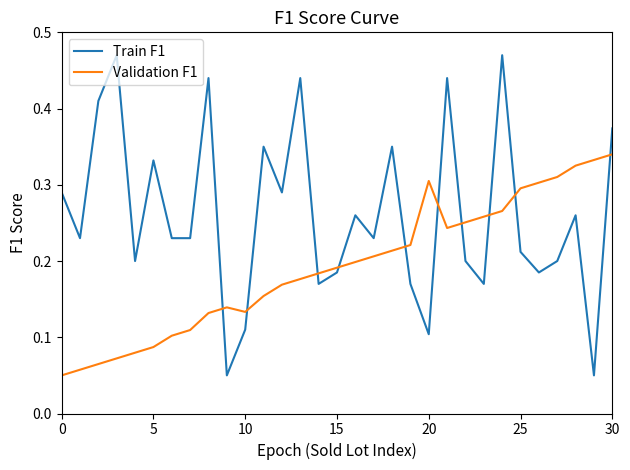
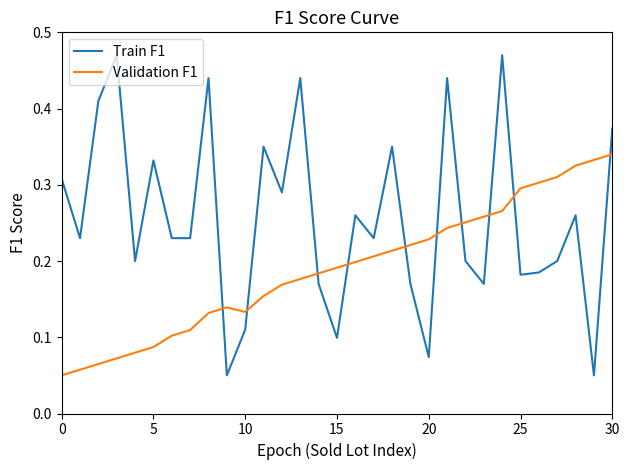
  {
    "Train F1": {
-     "0": 0.29,
+     "0": 0.31,
      "5": 0.33,
      "10": 0.11,
-     "15": 0.19,
-     "20": 0.10,
-     "25": 0.21,
+     "15": 0.10,
+     "20": 0.07,
+     "25": 0.18,
      "30": 0.37
    },
    "Validation F1": {
      "0": 0.05,
      "5": 0.09,
      "10": 0.13,
      "15": 0.19,
-     "20": 0.31,
+     "20": 0.23,
      "25": 0.30,
      "30": 0.34
    }
  }
